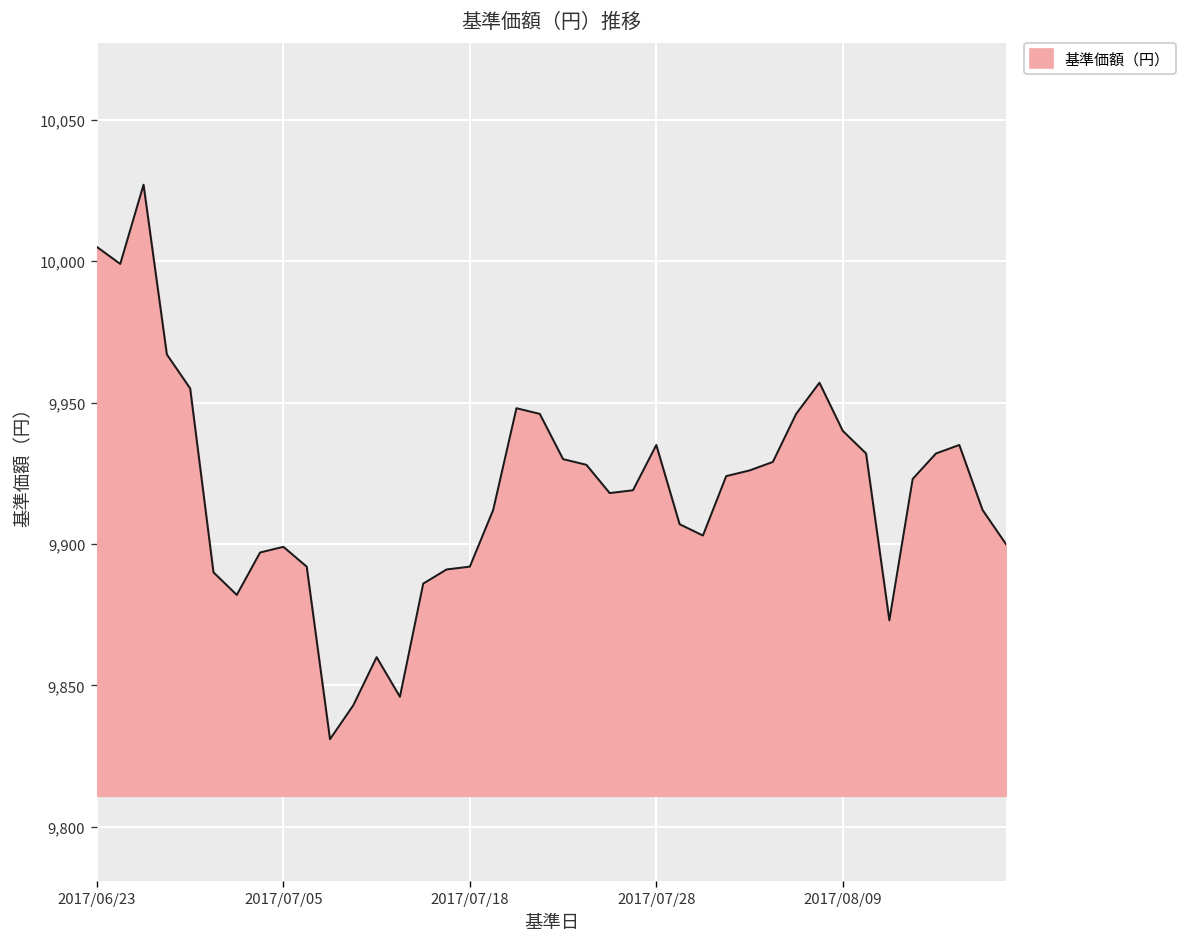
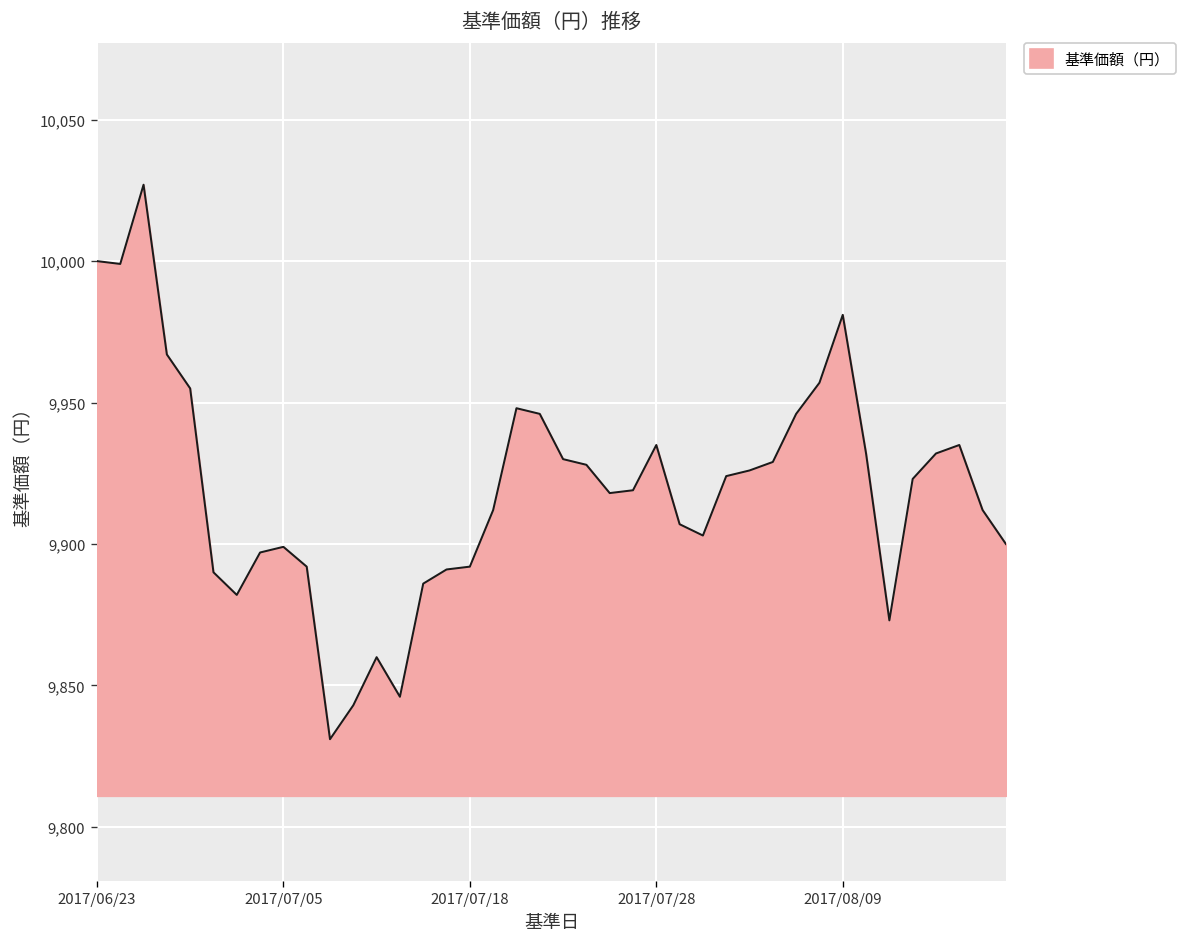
  {
-   "2017/06/23": "10,005",
+   "2017/06/23": "10,000",
    "2017/07/05": "9,899",
    "2017/07/18": "9,892",
    "2017/07/28": "9,935",
-   "2017/08/09": "9,940"
+   "2017/08/09": "9,981"
  }
